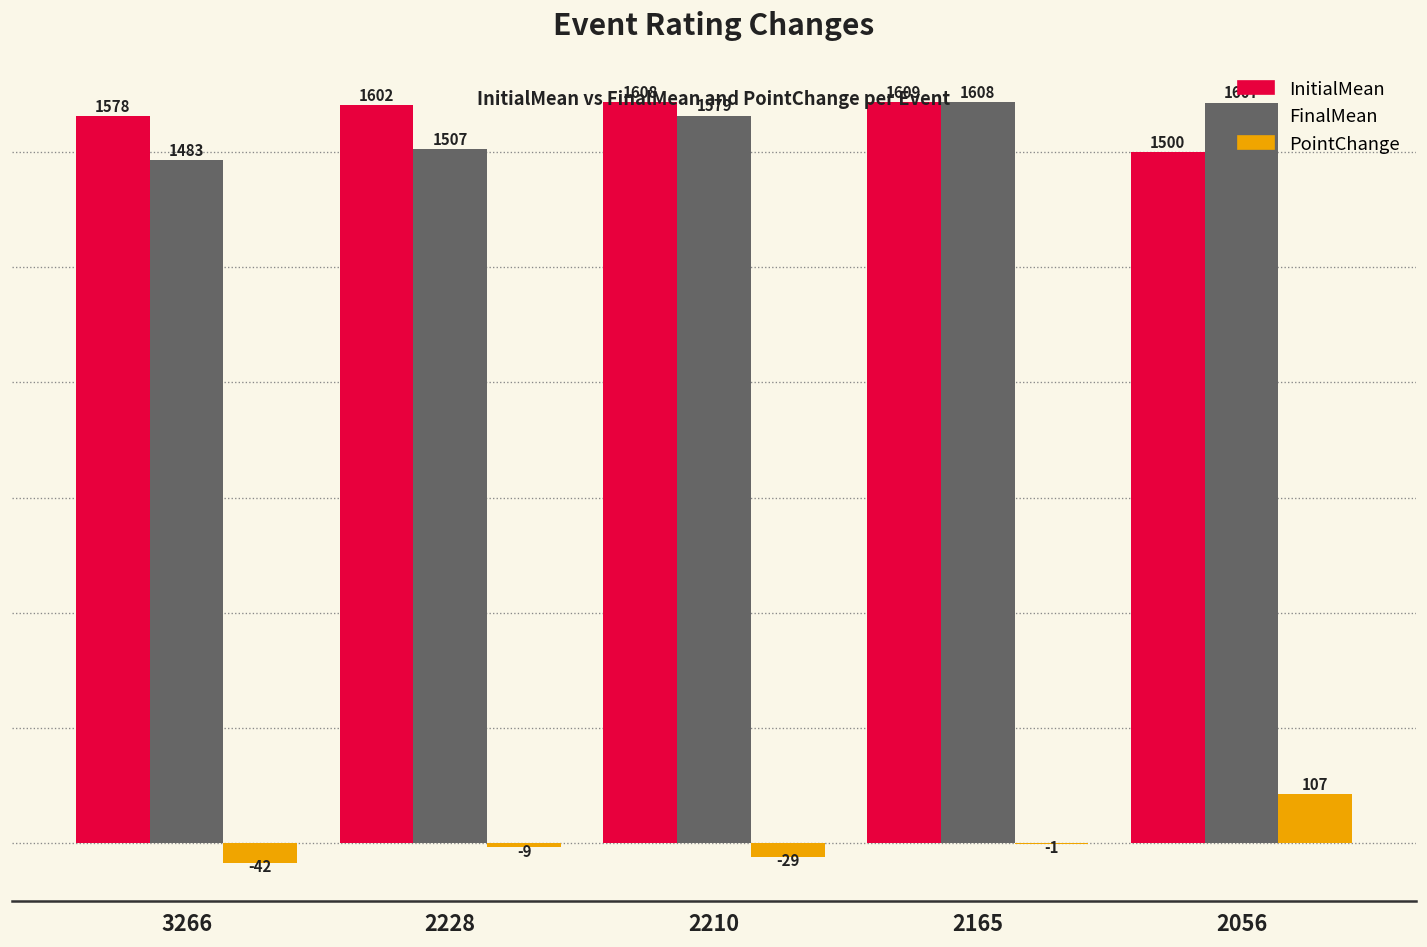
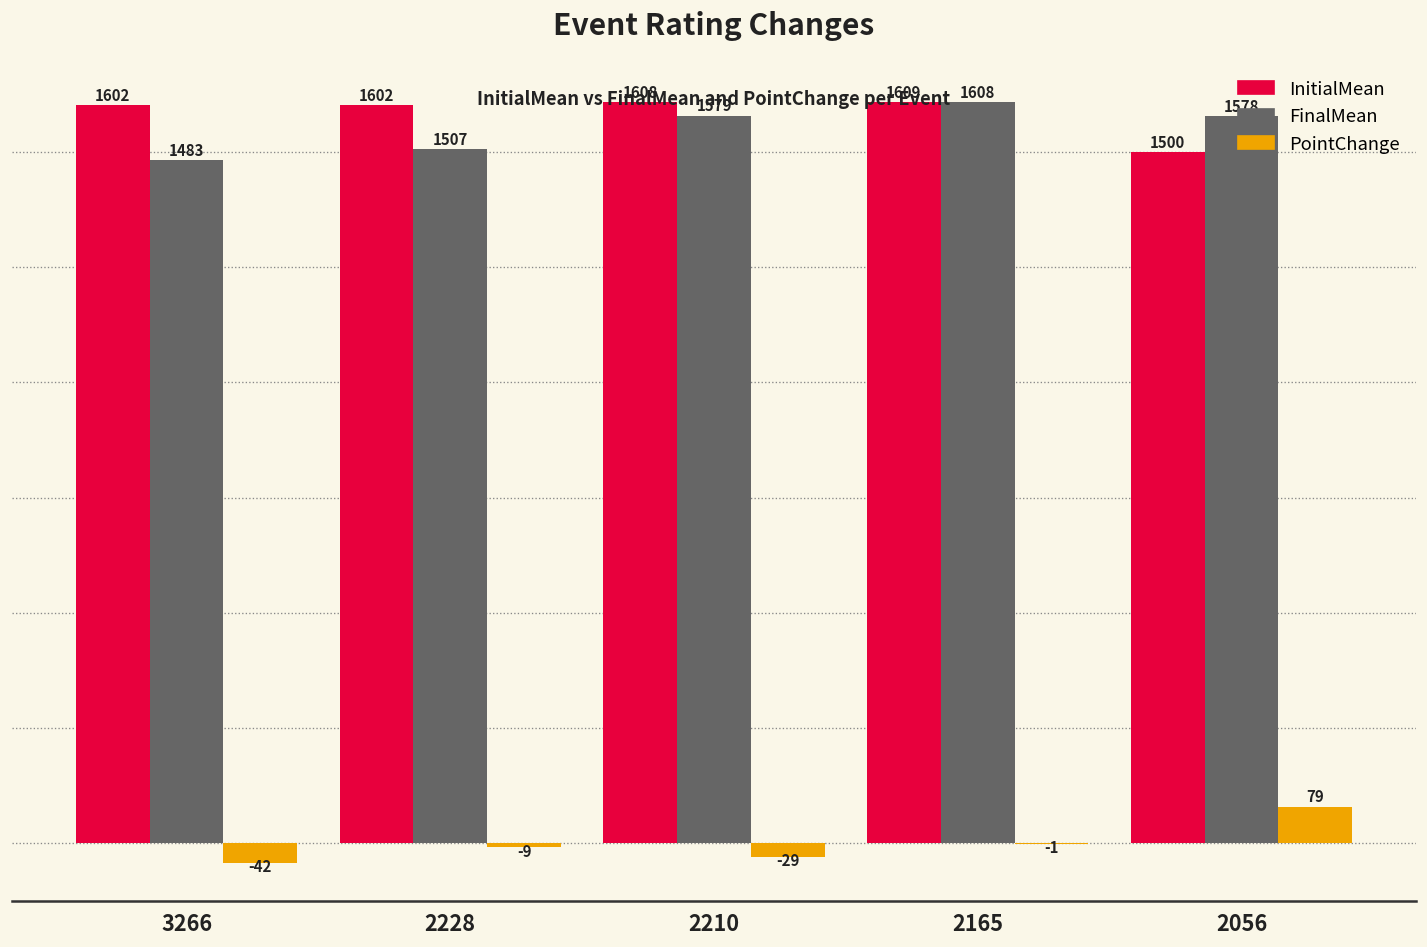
  {
    "InitialMean": {
-     "3266": 1578,
+     "3266": 1602,
      "2228": 1602,
      "2056": 1500
    },
    "FinalMean": {
      "3266": 1483,
      "2228": 1507,
      "2165": 1608,
-     "2056": 1607
+     "2056": 1578
    },
    "PointChange": {
      "3266": -42,
      "2228": -9,
      "2210": -29,
      "2165": -1,
-     "2056": 107
+     "2056": 79
    }
  }
